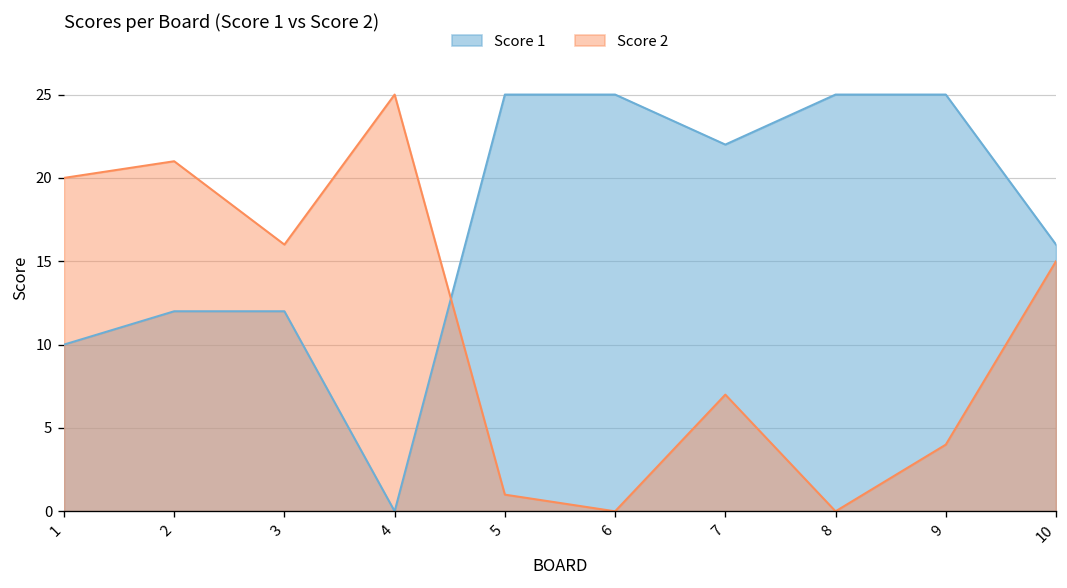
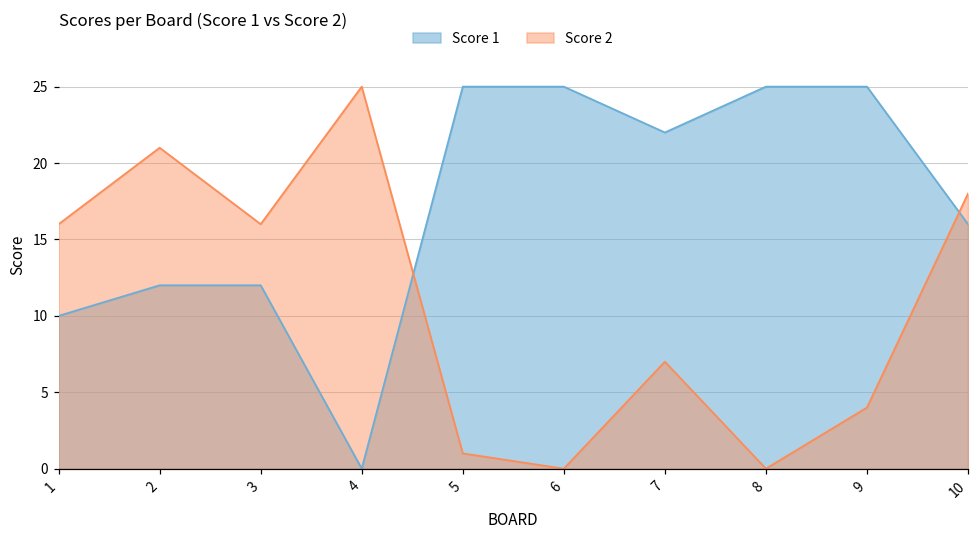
  {
    "Score 1": {
      "1": 10,
      "2": 12,
      "3": 12,
      "4": 0,
      "5": 25,
      "6": 25,
      "7": 22,
      "8": 25,
      "9": 25,
      "10": 16
    },
    "Score 2": {
-     "1": 20,
+     "1": 16,
      "2": 21,
      "3": 16,
      "4": 25,
      "5": 1,
      "6": 0,
      "7": 7,
      "8": 0,
      "9": 4,
-     "10": 15
+     "10": 18
    }
  }
